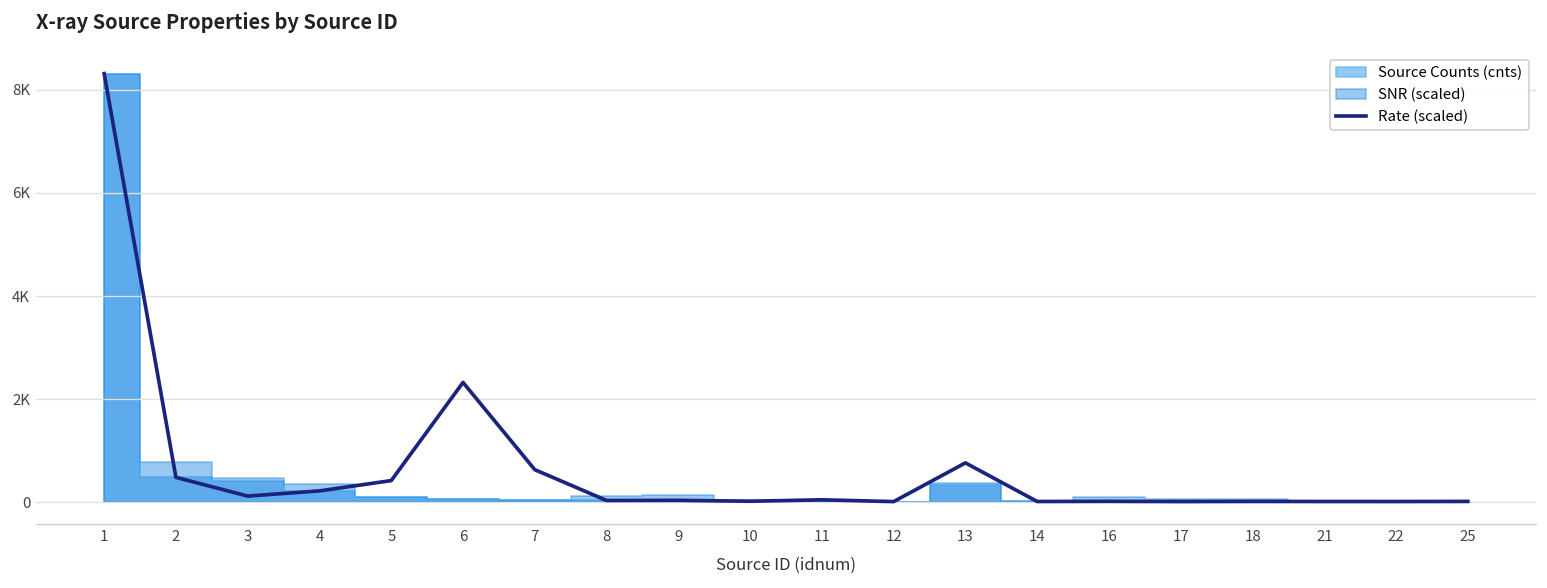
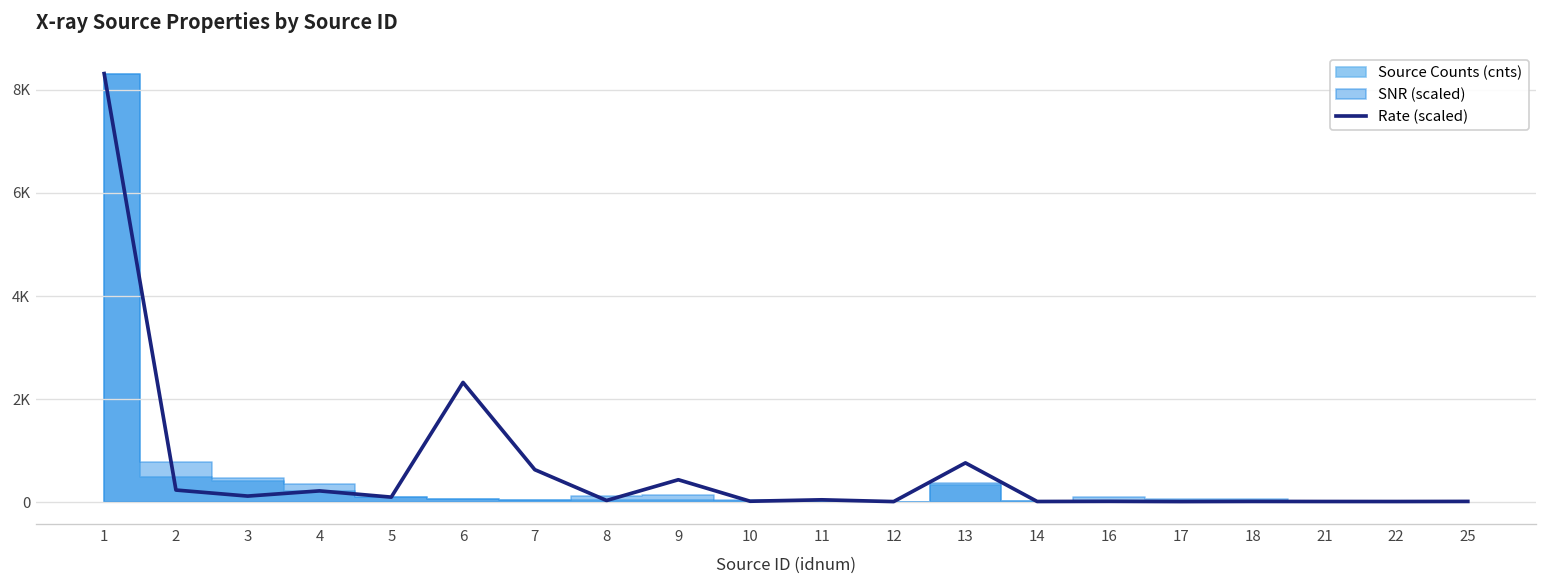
  {
    "Rate (scaled)": {
-     "2": 500,
+     "2": 200,
      "3": 100,
      "4": 200,
-     "5": 400,
+     "5": 100,
      "6": 2300,
      "7": 600,
      "8": 0,
-     "9": 0,
+     "9": 400,
      "10": 0,
      "11": 0,
      "12": 0,
      "13": 800,
      "14": 0,
      "16": 0,
      "17": 0,
      "18": 0,
      "21": 0,
      "22": 0
    }
  }
